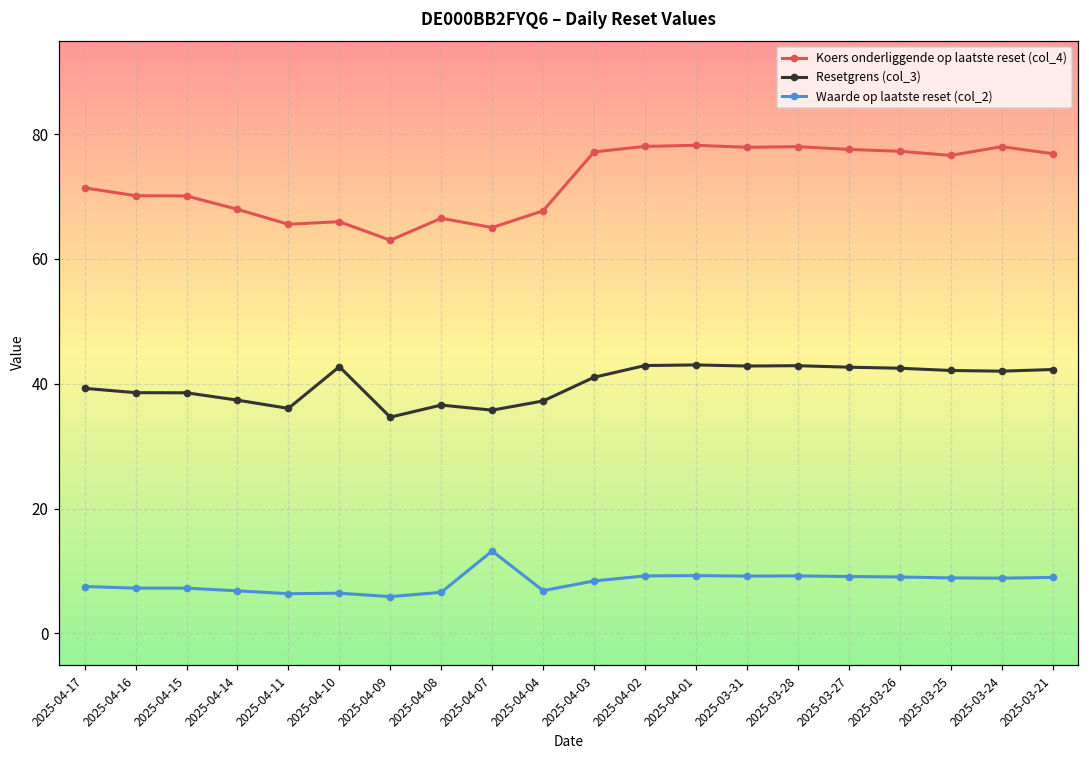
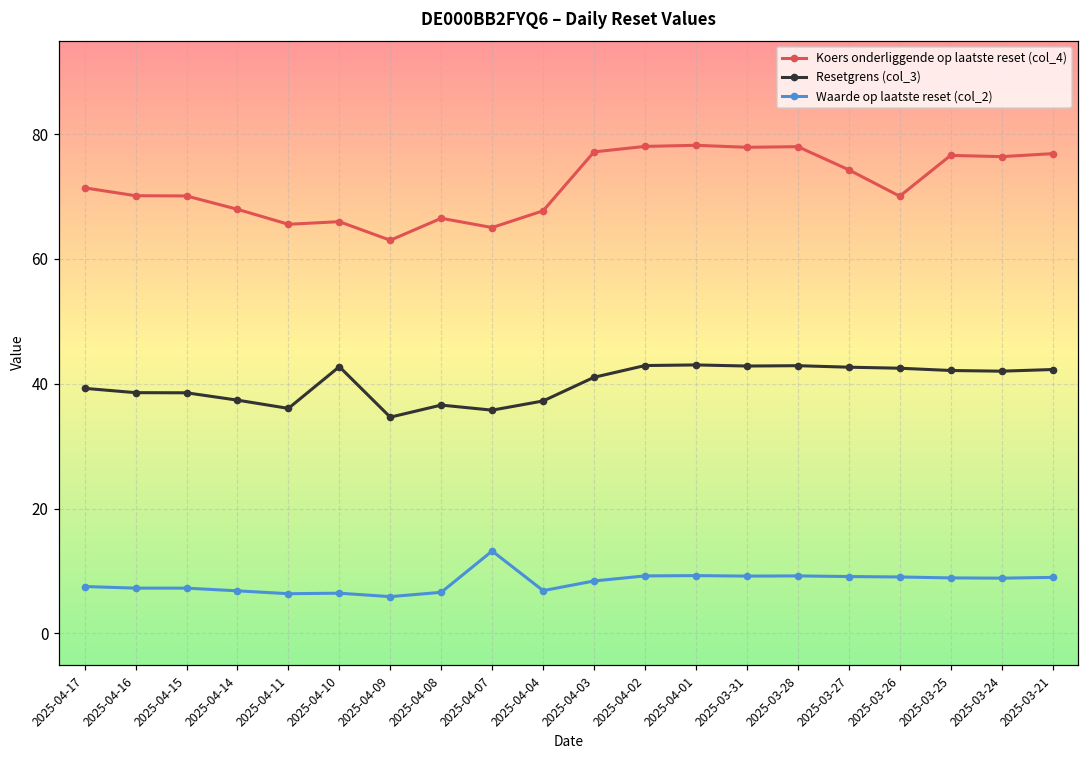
  {
    "Koers onderliggende op laatste reset (col_4)": {
      "2025-04-17": 71,
      "2025-04-16": 70,
      "2025-04-15": 70,
      "2025-04-14": 68,
      "2025-04-11": 66,
      "2025-04-10": 66,
      "2025-04-09": 63,
      "2025-04-08": 67,
      "2025-04-07": 65,
      "2025-04-04": 68,
      "2025-04-03": 77,
      "2025-04-02": 78,
      "2025-04-01": 78,
      "2025-03-31": 78,
      "2025-03-28": 78,
-     "2025-03-27": 78,
-     "2025-03-26": 77,
+     "2025-03-27": 74,
+     "2025-03-26": 70,
      "2025-03-25": 77,
-     "2025-03-24": 78,
+     "2025-03-24": 76,
      "2025-03-21": 77
    },
    "Resetgrens (col_3)": {
      "2025-04-17": 39,
      "2025-04-16": 39,
      "2025-04-15": 39,
      "2025-04-14": 37,
      "2025-04-11": 36,
      "2025-04-10": 43,
      "2025-04-09": 35,
      "2025-04-08": 37,
      "2025-04-07": 36,
      "2025-04-04": 37,
      "2025-04-03": 41,
      "2025-04-02": 43,
      "2025-04-01": 43,
      "2025-03-31": 43,
      "2025-03-28": 43,
      "2025-03-27": 43,
      "2025-03-26": 42,
      "2025-03-25": 42,
      "2025-03-24": 42,
      "2025-03-21": 42
    },
    "Waarde op laatste reset (col_2)": {
      "2025-04-17": 8,
      "2025-04-16": 7,
      "2025-04-15": 7,
      "2025-04-14": 7,
      "2025-04-11": 6,
      "2025-04-10": 6,
      "2025-04-09": 6,
      "2025-04-08": 7,
      "2025-04-07": 13,
      "2025-04-04": 7,
      "2025-04-03": 8,
      "2025-04-02": 9,
      "2025-04-01": 9,
      "2025-03-31": 9,
      "2025-03-28": 9,
      "2025-03-27": 9,
      "2025-03-26": 9,
      "2025-03-25": 9,
      "2025-03-24": 9,
      "2025-03-21": 9
    }
  }
